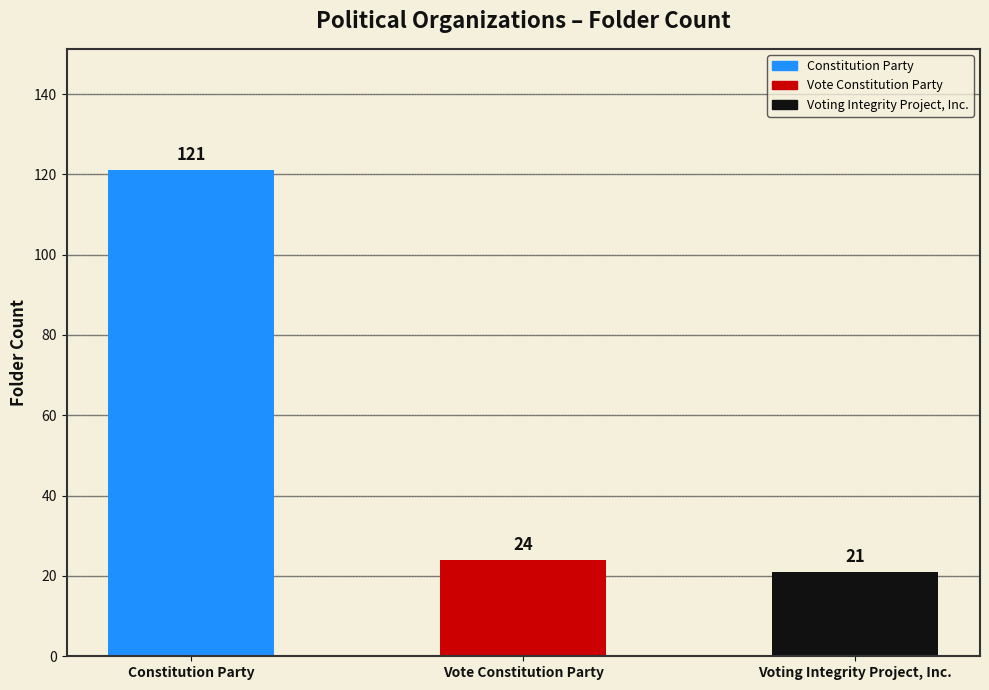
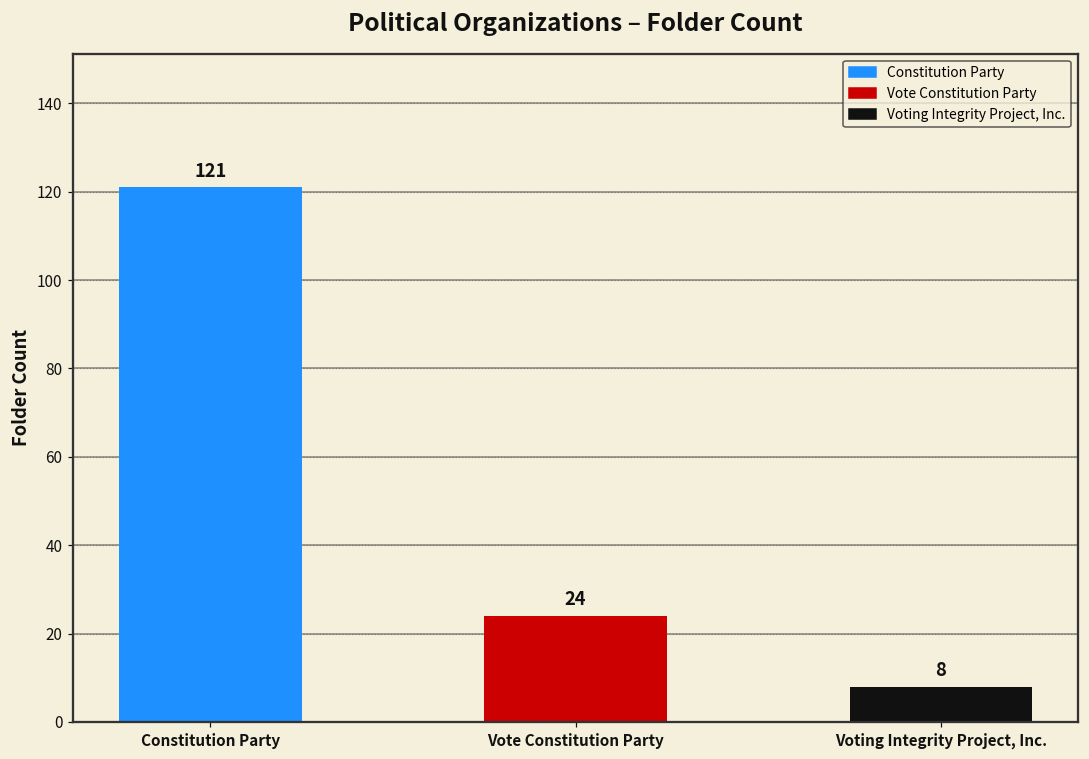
  {
    "Vote Constitution Party": {
      "Vote Constitution Party": 24
    },
    "Voting Integrity Project, Inc.": {
-     "Voting Integrity Project, Inc.": 21
+     "Voting Integrity Project, Inc.": 8
    }
  }
